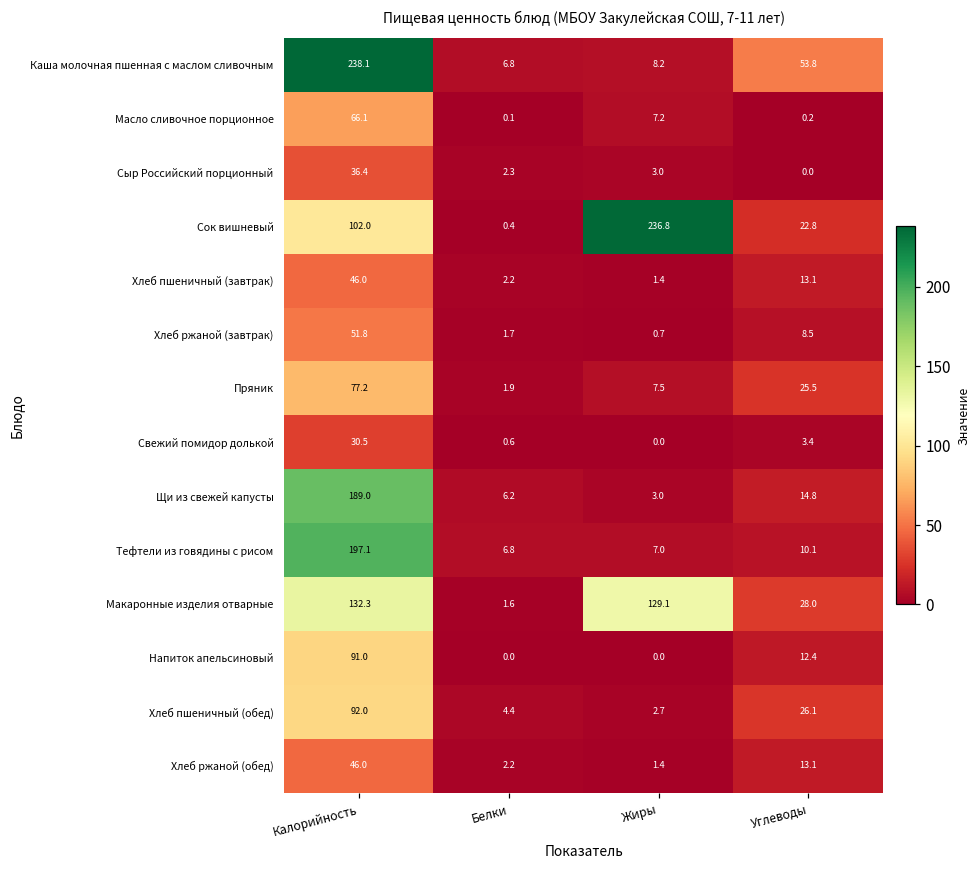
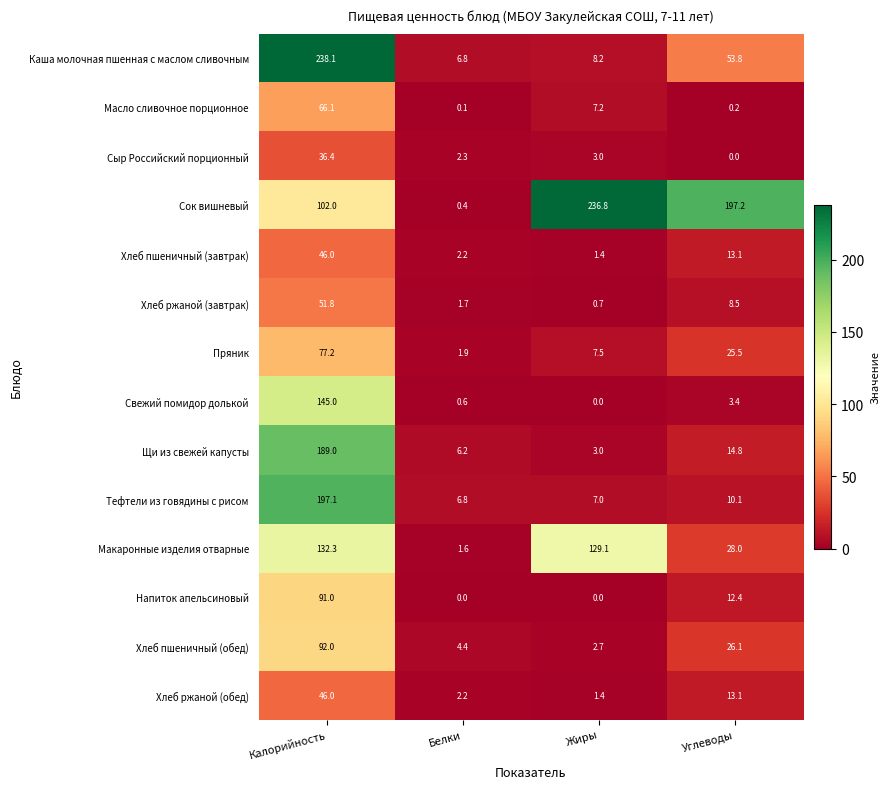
  {
    "Каша молочная пшенная с маслом сливочным": {
      "Калорийность": 238.1,
      "Белки": 6.8,
      "Жиры": 8.2,
      "Углеводы": 53.8
    },
    "Масло сливочное порционное": {
      "Калорийность": 66.1,
      "Белки": 0.1,
      "Жиры": 7.2,
      "Углеводы": 0.2
    },
    "Сыр Российский порционный": {
      "Калорийность": 36.4,
      "Белки": 2.3,
      "Жиры": 3.0,
      "Углеводы": 0.0
    },
    "Сок вишневый": {
      "Калорийность": 102.0,
      "Белки": 0.4,
      "Жиры": 236.8,
-     "Углеводы": 22.8
+     "Углеводы": 197.2
    },
    "Хлеб пшеничный (завтрак)": {
      "Калорийность": 46.0,
      "Белки": 2.2,
      "Жиры": 1.4,
      "Углеводы": 13.1
    },
    "Хлеб ржаной (завтрак)": {
      "Калорийность": 51.8,
      "Белки": 1.7,
      "Жиры": 0.7,
      "Углеводы": 8.5
    },
    "Пряник": {
      "Калорийность": 77.2,
      "Белки": 1.9,
      "Жиры": 7.5,
      "Углеводы": 25.5
    },
    "Свежий помидор долькой": {
-     "Калорийность": 30.5,
+     "Калорийность": 145.0,
      "Белки": 0.6,
      "Жиры": 0.0,
      "Углеводы": 3.4
    },
    "Щи из свежей капусты": {
      "Калорийность": 189.0,
      "Белки": 6.2,
      "Жиры": 3.0,
      "Углеводы": 14.8
    },
    "Тефтели из говядины с рисом": {
      "Калорийность": 197.1,
      "Белки": 6.8,
      "Жиры": 7.0,
      "Углеводы": 10.1
    },
    "Макаронные изделия отварные": {
      "Калорийность": 132.3,
      "Белки": 1.6,
      "Жиры": 129.1,
      "Углеводы": 28.0
    },
    "Напиток апельсиновый": {
      "Калорийность": 91.0,
      "Белки": 0.0,
      "Жиры": 0.0,
      "Углеводы": 12.4
    },
    "Хлеб пшеничный (обед)": {
      "Калорийность": 92.0,
      "Белки": 4.4,
      "Жиры": 2.7,
      "Углеводы": 26.1
    },
    "Хлеб ржаной (обед)": {
      "Калорийность": 46.0,
      "Белки": 2.2,
      "Жиры": 1.4,
      "Углеводы": 13.1
    }
  }
